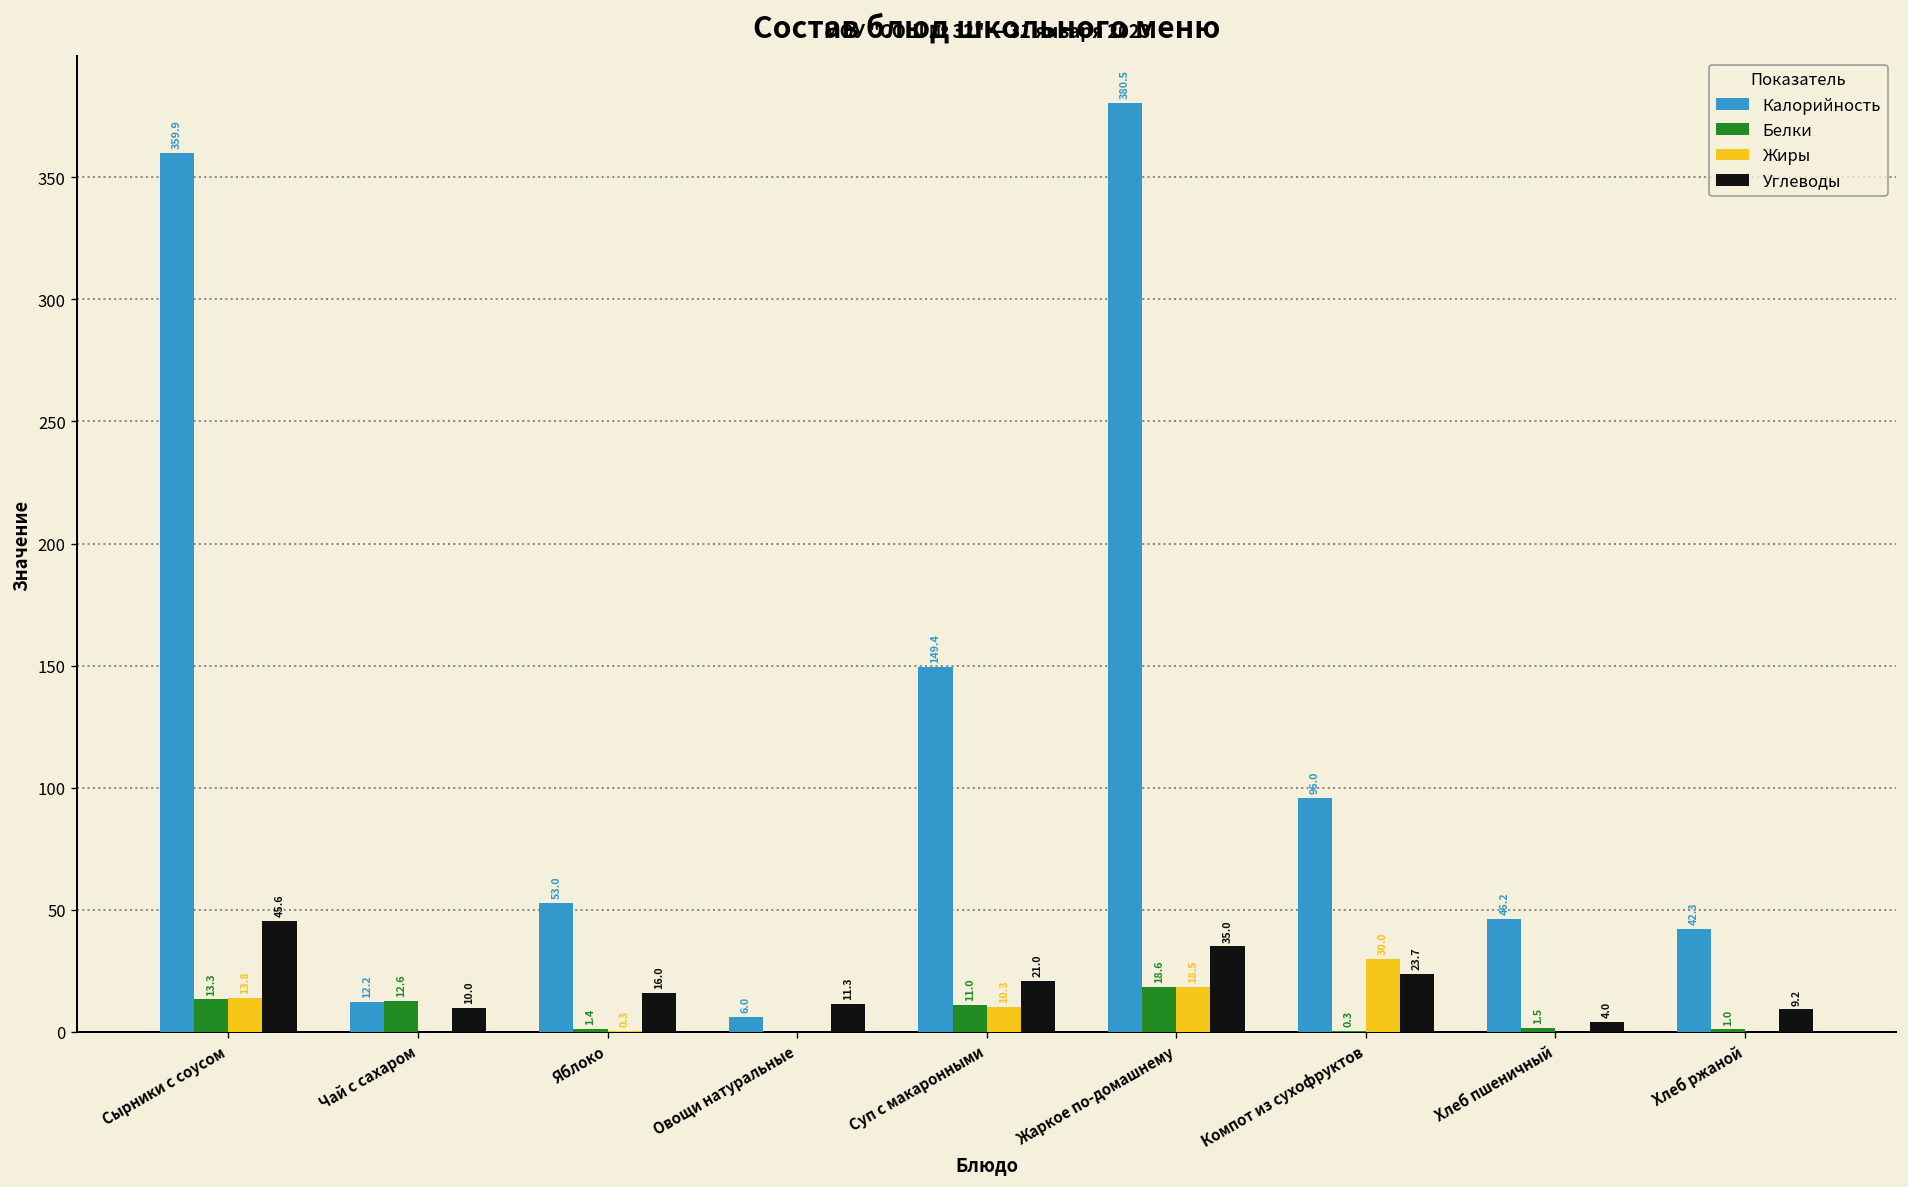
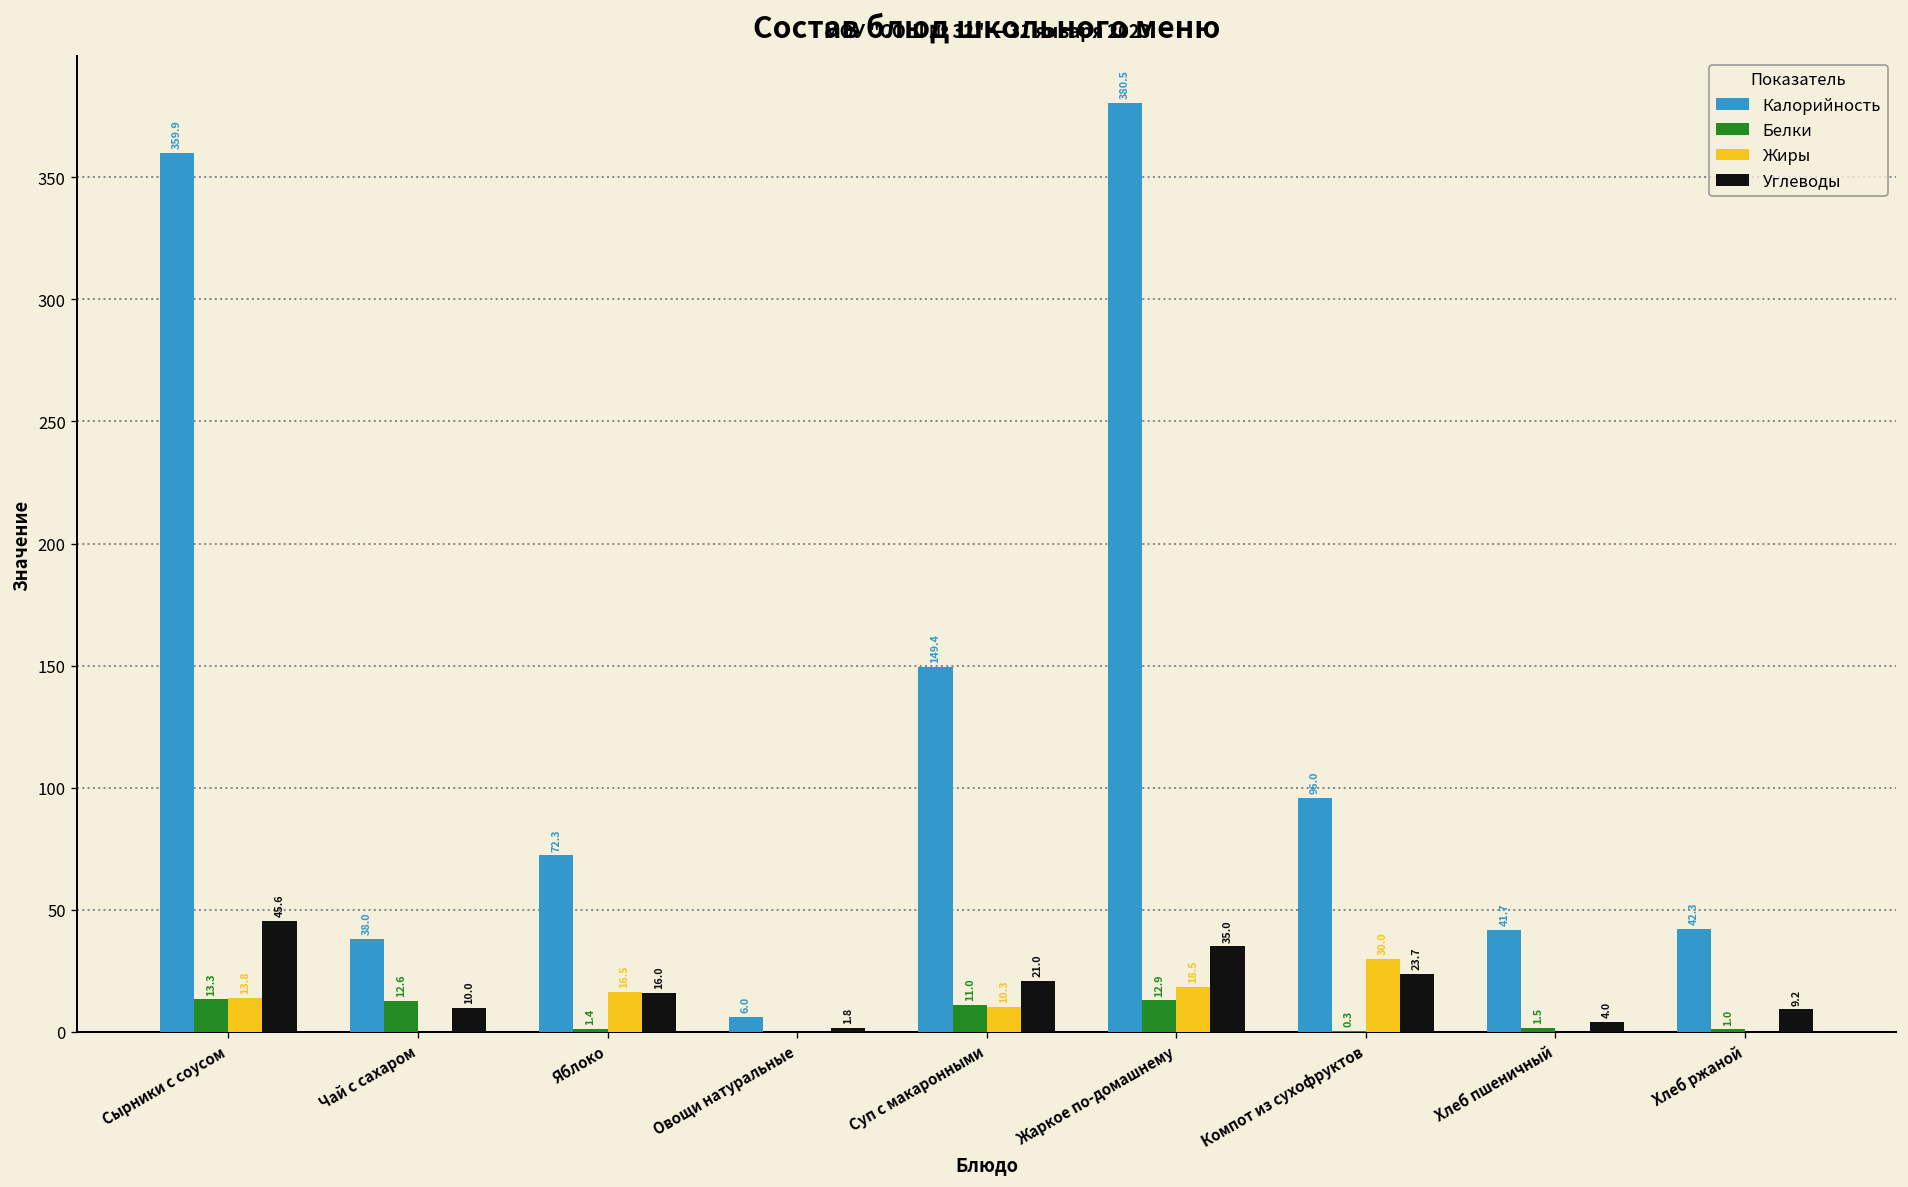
  {
    "Калорийность": {
      "Сырники с соусом": 359.9,
-     "Чай с сахаром": 12.2,
-     "Яблоко": 53.0,
+     "Чай с сахаром": 38.0,
+     "Яблоко": 72.3,
      "Овощи натуральные": 6.0,
      "Суп с макаронными": 149.4,
      "Жаркое по-домашнему": 380.5,
      "Компот из сухофруктов": 96.0,
-     "Хлеб пшеничный": 46.2,
+     "Хлеб пшеничный": 41.7,
      "Хлеб ржаной": 42.3
    },
    "Белки": {
      "Сырники с соусом": 13.3,
      "Чай с сахаром": 12.6,
      "Яблоко": 1.4,
      "Суп с макаронными": 11.0,
-     "Жаркое по-домашнему": 18.6,
+     "Жаркое по-домашнему": 12.9,
      "Компот из сухофруктов": 0.3,
      "Хлеб пшеничный": 1.5,
      "Хлеб ржаной": 1.0
    },
    "Жиры": {
      "Сырники с соусом": 13.8,
-     "Яблоко": 0.3,
+     "Яблоко": 16.5,
      "Суп с макаронными": 10.3,
      "Жаркое по-домашнему": 18.5,
      "Компот из сухофруктов": 30.0
    },
    "Углеводы": {
      "Сырники с соусом": 45.6,
      "Чай с сахаром": 10.0,
      "Яблоко": 16.0,
-     "Овощи натуральные": 11.3,
+     "Овощи натуральные": 1.8,
      "Суп с макаронными": 21.0,
      "Жаркое по-домашнему": 35.0,
      "Компот из сухофруктов": 23.7,
      "Хлеб пшеничный": 4.0,
      "Хлеб ржаной": 9.2
    }
  }
